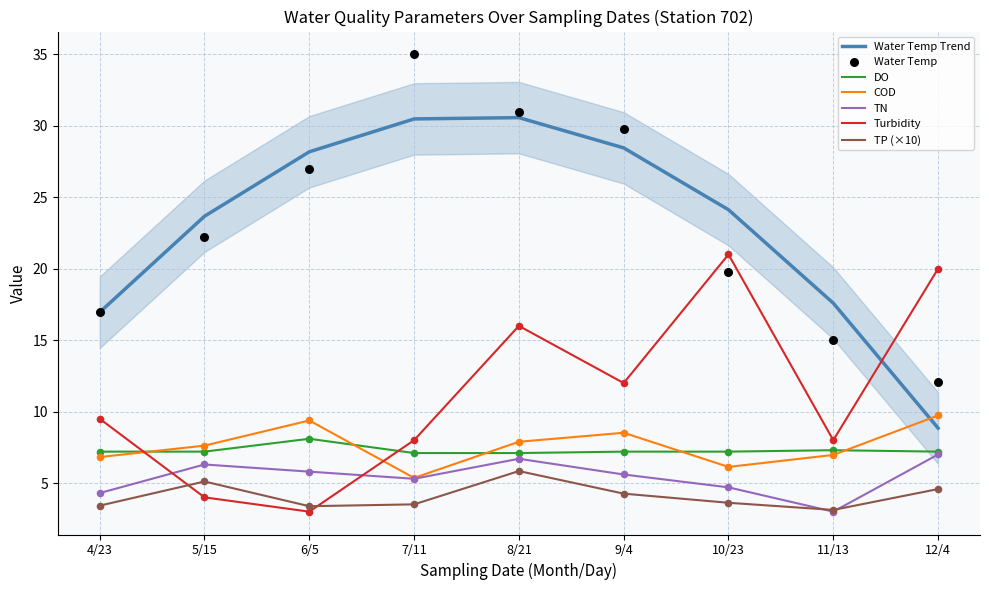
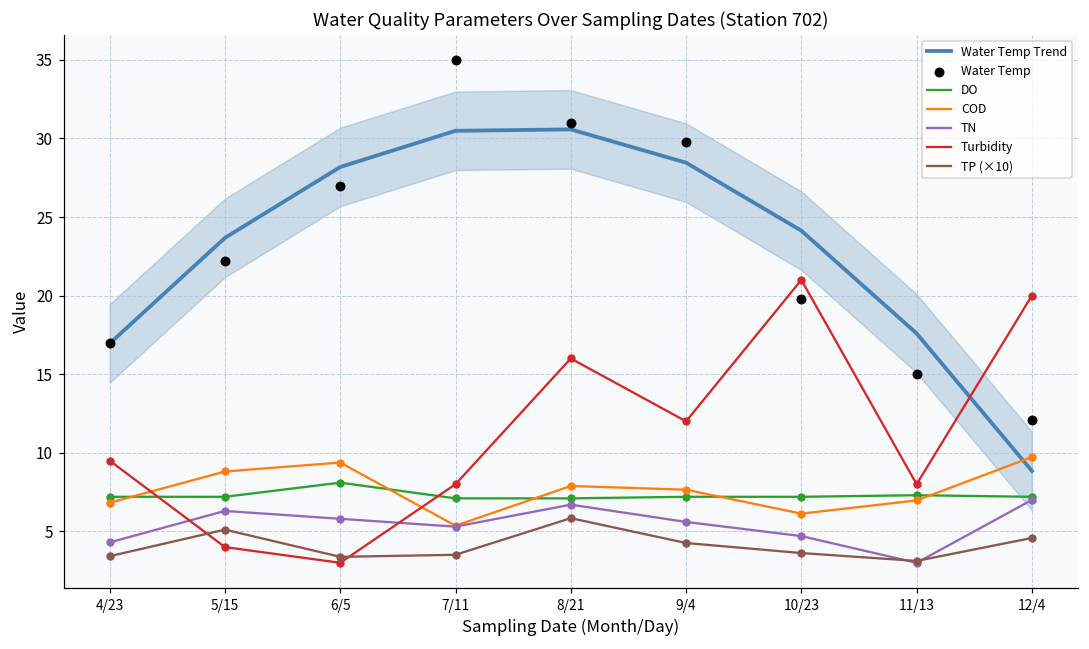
  {
    "DO": {
      "4/23": 7.2,
      "5/15": 7.2,
      "6/5": 8.1,
      "7/11": 7.1,
      "8/21": 7.1,
      "9/4": 7.2,
      "10/23": 7.2,
      "11/13": 7.3,
      "12/4": 7.2
    },
    "COD": {
      "4/23": 6.8,
-     "5/15": 7.6,
+     "5/15": 8.8,
      "6/5": 9.4,
      "8/21": 7.9,
-     "9/4": 8.5,
+     "9/4": 7.7,
      "10/23": 6.1,
      "11/13": 7.0,
      "12/4": 9.7
    },
    "TN": {
      "4/23": 4.3,
      "5/15": 6.3,
      "6/5": 5.8,
      "8/21": 6.7,
      "9/4": 5.6,
      "10/23": 4.7,
      "12/4": 7.0
    },
    "Turbidity": {
      "4/23": 9.5,
      "5/15": 4.0,
      "6/5": 3.0,
      "7/11": 8.0,
      "8/21": 16.0,
      "9/4": 12.0,
      "10/23": 21.0,
      "11/13": 8.0,
      "12/4": 20.0
    },
    "TP (×10)": {
      "4/23": 3.4,
      "5/15": 5.1,
      "6/5": 3.4,
      "7/11": 3.5,
      "8/21": 5.8,
      "9/4": 4.3,
      "10/23": 3.6,
      "12/4": 4.6
    }
  }
